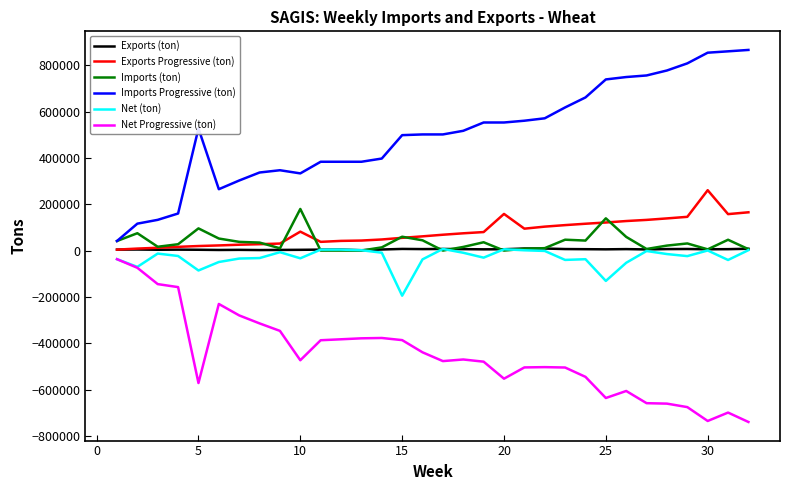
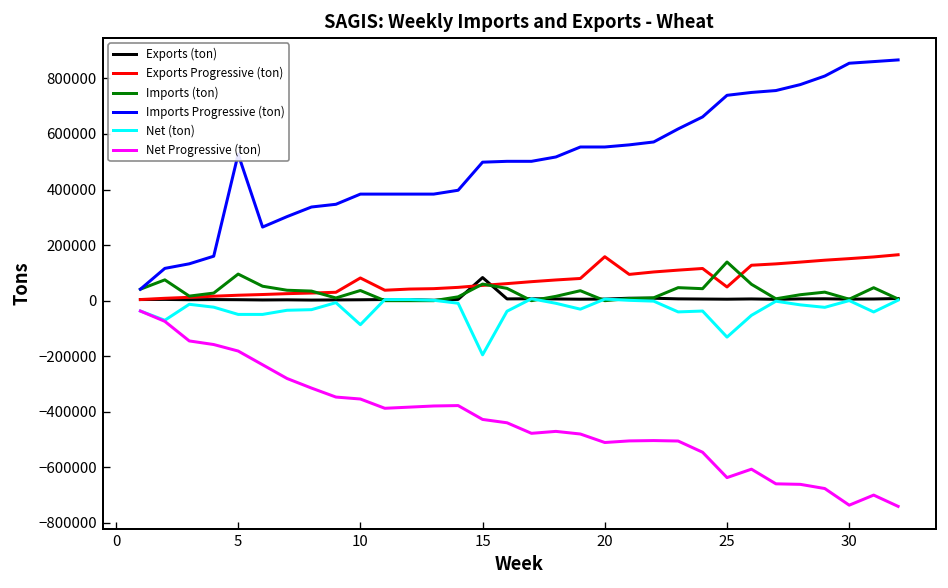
  {
    "Exports (ton)": {
      "5": 0,
      "10": 0,
-     "15": 10000,
+     "15": 80000,
      "25": 10000
    },
    "Exports Progressive (ton)": {
      "5": 20000,
      "10": 80000,
      "20": 160000,
-     "25": 120000,
-     "30": 260000
+     "25": 50000,
+     "30": 150000
    },
    "Imports (ton)": {
      "5": 100000,
-     "10": 180000,
+     "10": 40000,
      "25": 140000
    },
    "Imports Progressive (ton)": {
-     "10": 330000,
+     "10": 380000,
      "15": 500000,
      "20": 550000,
      "25": 740000,
      "30": 850000
    },
    "Net (ton)": {
-     "5": -90000,
-     "10": -30000,
+     "5": -50000,
+     "10": -90000,
      "15": -190000,
      "25": -130000
    },
    "Net Progressive (ton)": {
-     "5": -570000,
-     "10": -470000,
-     "15": -390000,
-     "20": -550000,
+     "5": -180000,
+     "10": -350000,
+     "15": -430000,
+     "20": -510000,
      "25": -640000,
      "30": -740000
    }
  }
